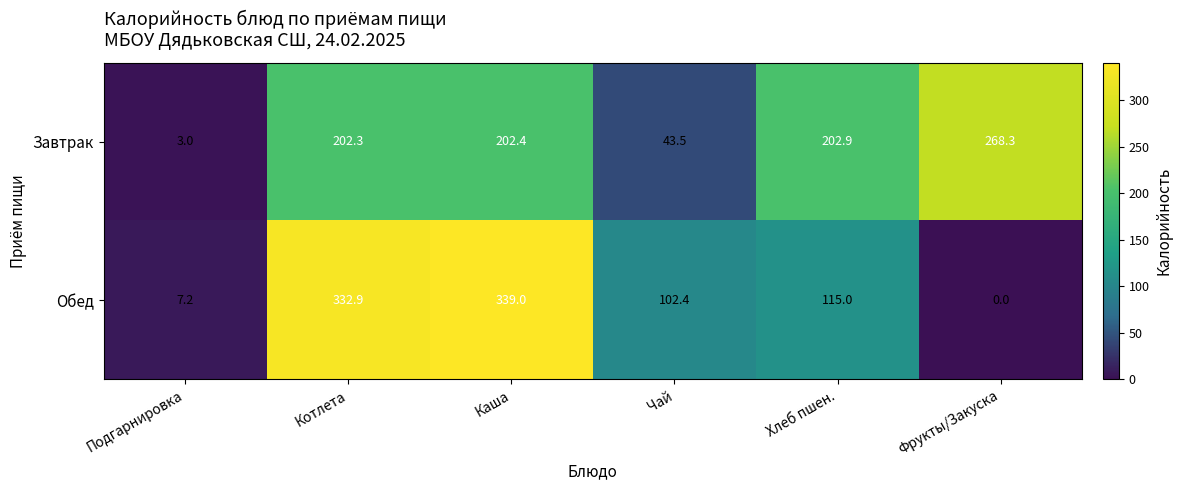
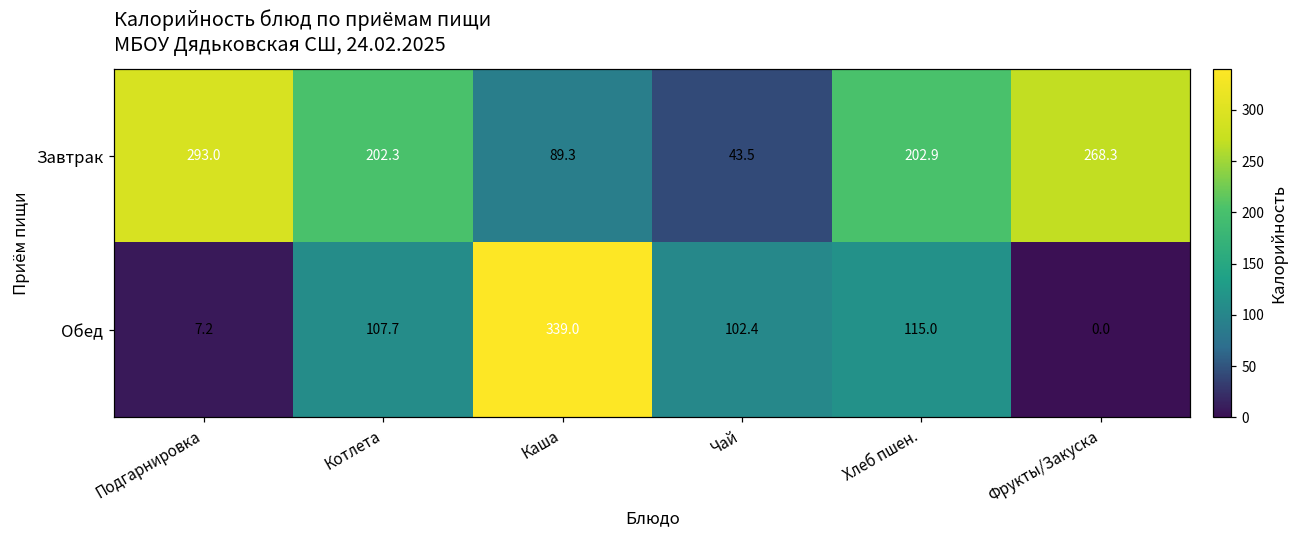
  {
    "Завтрак": {
-     "Подгарнировка": 3.0,
+     "Подгарнировка": 293.0,
      "Котлета": 202.3,
-     "Каша": 202.4,
+     "Каша": 89.3,
      "Чай": 43.5,
      "Хлеб пшен.": 202.9,
      "Фрукты/Закуска": 268.3
    },
    "Обед": {
      "Подгарнировка": 7.2,
-     "Котлета": 332.9,
+     "Котлета": 107.7,
      "Каша": 339.0,
      "Чай": 102.4,
      "Хлеб пшен.": 115.0,
      "Фрукты/Закуска": 0.0
    }
  }
